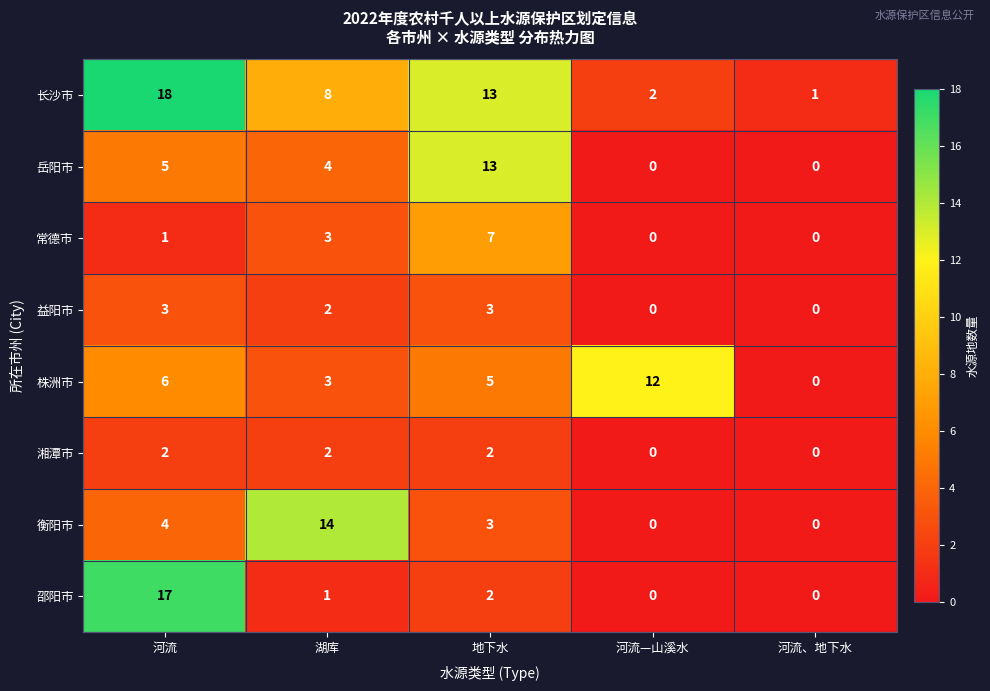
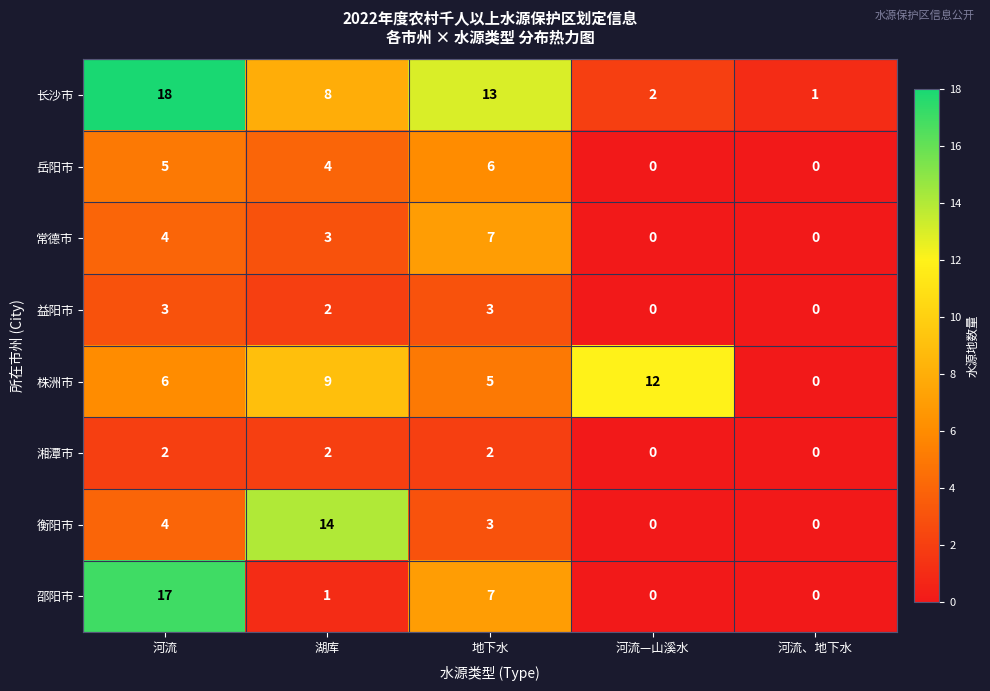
  {
    "长沙市": {
      "河流": 18,
      "湖库": 8,
      "地下水": 13,
      "河流—山溪水": 2,
      "河流、地下水": 1
    },
    "岳阳市": {
      "河流": 5,
      "湖库": 4,
-     "地下水": 13,
+     "地下水": 6,
      "河流—山溪水": 0,
      "河流、地下水": 0
    },
    "常德市": {
-     "河流": 1,
+     "河流": 4,
      "湖库": 3,
      "地下水": 7,
      "河流—山溪水": 0,
      "河流、地下水": 0
    },
    "益阳市": {
      "河流": 3,
      "湖库": 2,
      "地下水": 3,
      "河流—山溪水": 0,
      "河流、地下水": 0
    },
    "株洲市": {
      "河流": 6,
-     "湖库": 3,
+     "湖库": 9,
      "地下水": 5,
      "河流—山溪水": 12,
      "河流、地下水": 0
    },
    "湘潭市": {
      "河流": 2,
      "湖库": 2,
      "地下水": 2,
      "河流—山溪水": 0,
      "河流、地下水": 0
    },
    "衡阳市": {
      "河流": 4,
      "湖库": 14,
      "地下水": 3,
      "河流—山溪水": 0,
      "河流、地下水": 0
    },
    "邵阳市": {
      "河流": 17,
      "湖库": 1,
-     "地下水": 2,
+     "地下水": 7,
      "河流—山溪水": 0,
      "河流、地下水": 0
    }
  }
